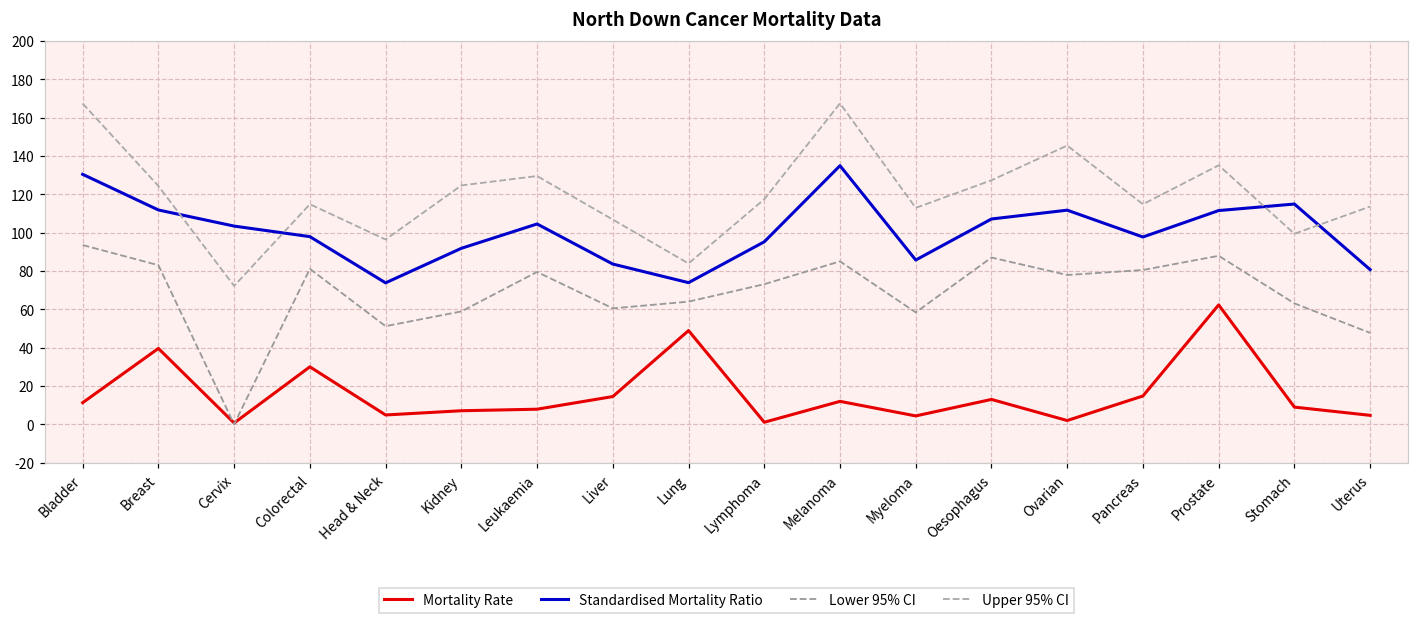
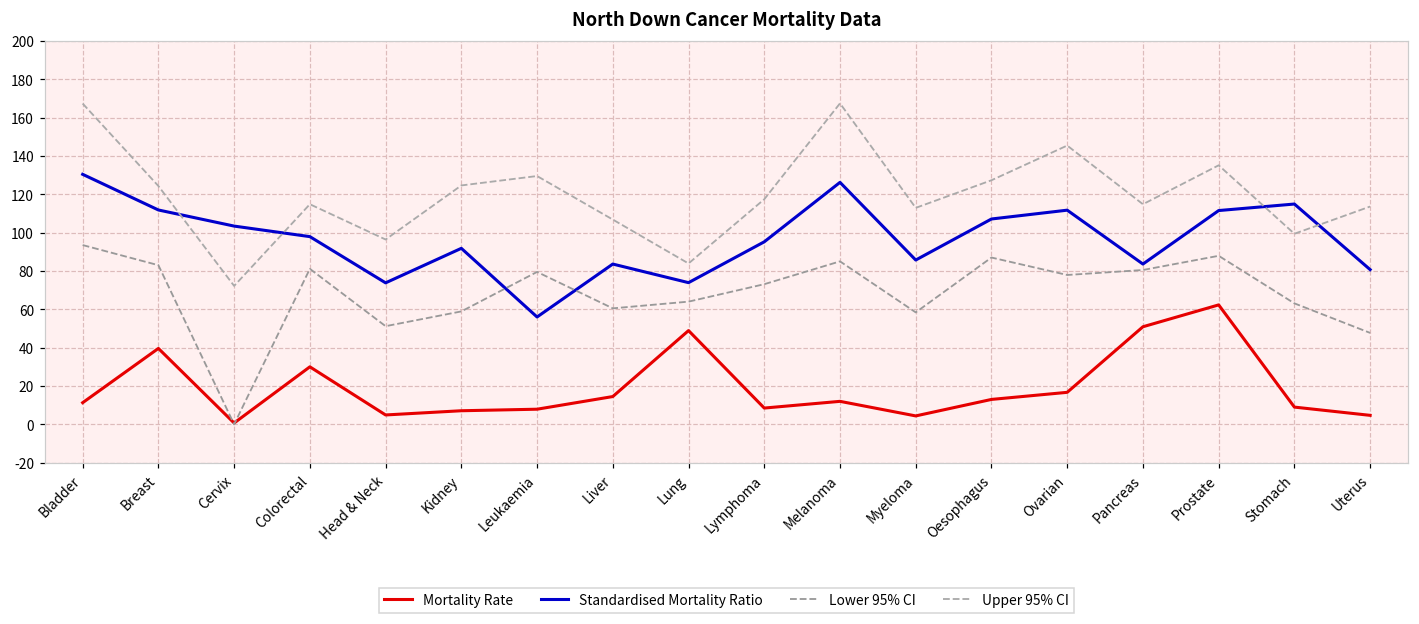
  {
    "Mortality Rate": {
      "Bladder": 11,
      "Breast": 40,
      "Colorectal": 30,
      "Head & Neck": 5,
      "Kidney": 7,
      "Leukaemia": 8,
      "Liver": 15,
      "Lung": 49,
-     "Lymphoma": 1,
+     "Lymphoma": 9,
      "Melanoma": 12,
      "Myeloma": 4,
      "Oesophagus": 13,
-     "Ovarian": 2,
-     "Pancreas": 15,
+     "Ovarian": 17,
+     "Pancreas": 51,
      "Prostate": 62,
      "Stomach": 9,
      "Uterus": 5
    },
    "Standardised Mortality Ratio": {
      "Bladder": 130,
      "Breast": 112,
      "Cervix": 103,
      "Colorectal": 98,
      "Head & Neck": 74,
      "Kidney": 92,
-     "Leukaemia": 105,
+     "Leukaemia": 56,
      "Liver": 84,
      "Lung": 74,
      "Lymphoma": 95,
-     "Melanoma": 135,
+     "Melanoma": 126,
      "Myeloma": 86,
      "Oesophagus": 107,
      "Ovarian": 112,
-     "Pancreas": 98,
+     "Pancreas": 84,
      "Prostate": 112,
      "Stomach": 115,
      "Uterus": 81
    }
  }
